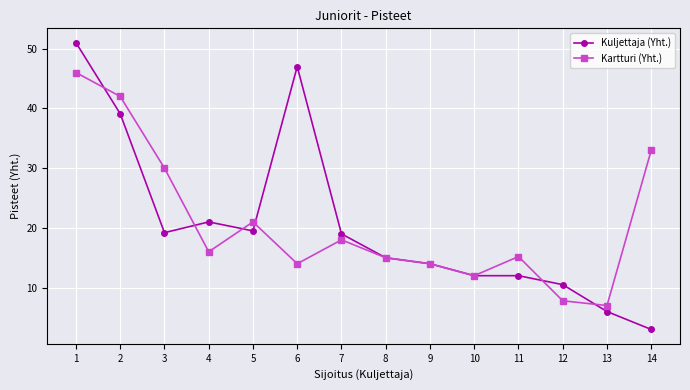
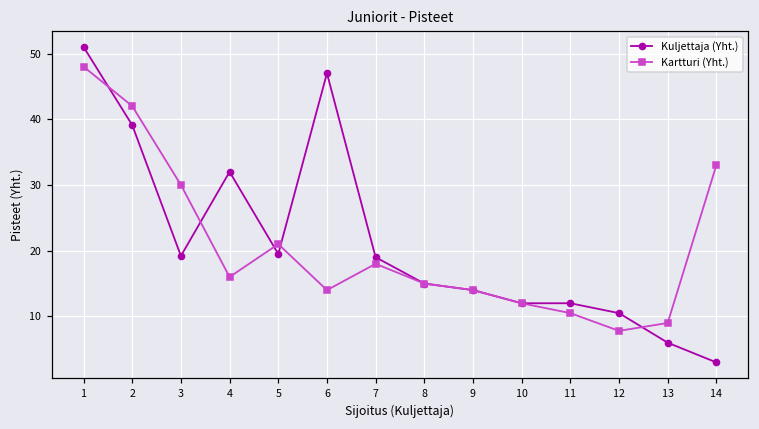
  {
    "Kuljettaja (Yht.)": {
      "1": 51,
      "2": 39,
      "3": 19,
-     "4": 21,
+     "4": 32,
      "5": 20,
      "6": 47,
      "7": 19,
      "11": 12,
      "12": 11,
      "13": 6,
      "14": 3
    },
    "Kartturi (Yht.)": {
-     "1": 46,
+     "1": 48,
      "2": 42,
      "3": 30,
      "4": 16,
      "5": 21,
      "6": 14,
      "7": 18,
-     "11": 15,
+     "11": 11,
      "12": 8,
-     "13": 7,
+     "13": 9,
      "14": 33
    }
  }
